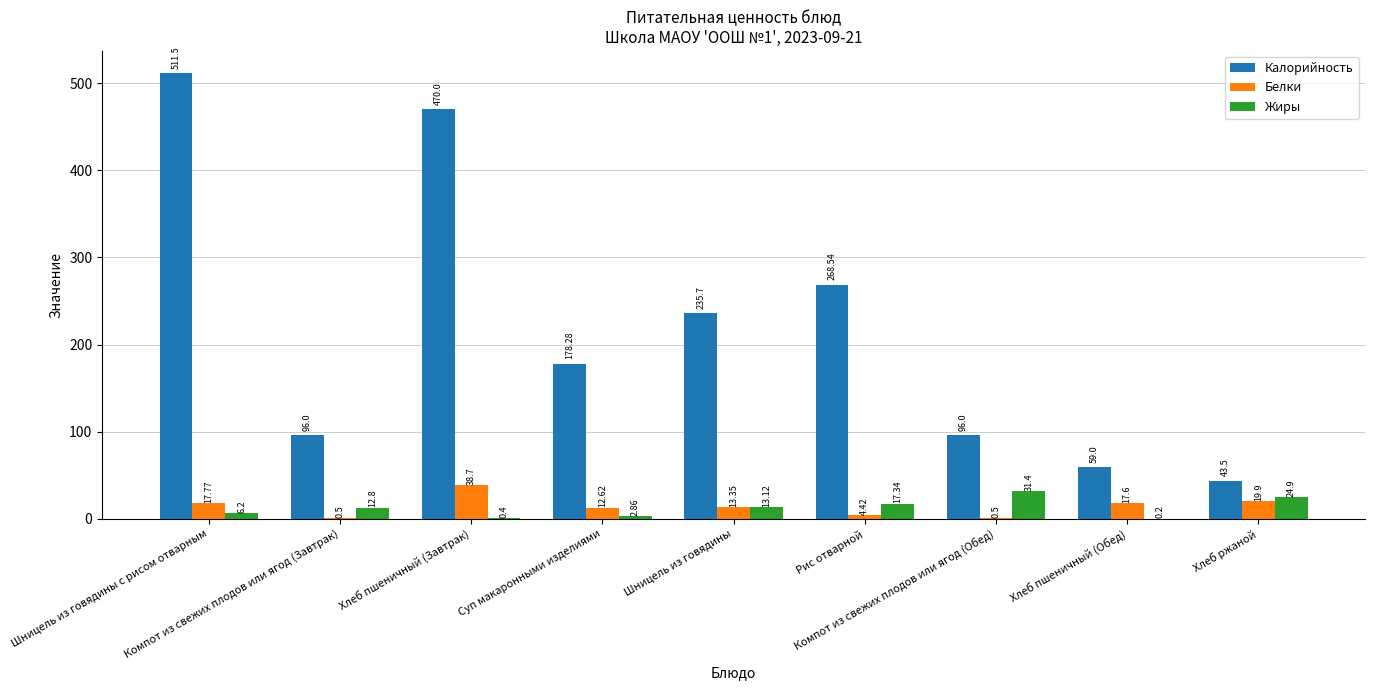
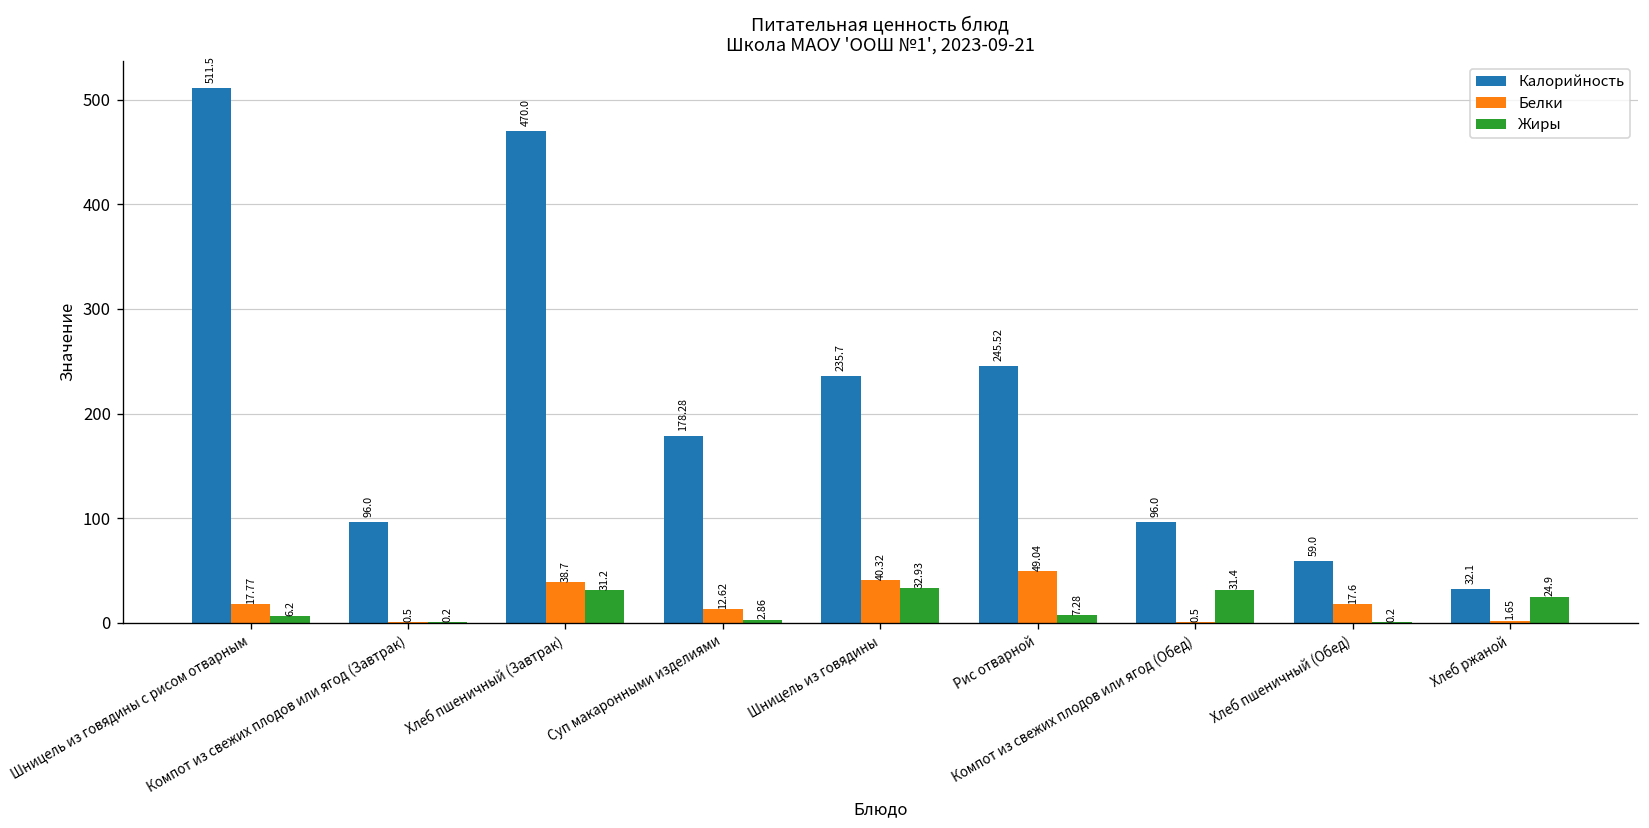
  {
    "Калорийность": {
      "Шницель из говядины с рисом отварным": 511.5,
      "Компот из свежих плодов или ягод (Завтрак)": 96.0,
      "Хлеб пшеничный (Завтрак)": 470.0,
      "Суп макаронными изделиями": 178.28,
      "Шницель из говядины": 235.7,
-     "Рис отварной": 268.54,
+     "Рис отварной": 245.52,
      "Компот из свежих плодов или ягод (Обед)": 96.0,
      "Хлеб пшеничный (Обед)": 59.0,
-     "Хлеб ржаной": 43.5
+     "Хлеб ржаной": 32.1
    },
    "Белки": {
      "Шницель из говядины с рисом отварным": 17.77,
      "Компот из свежих плодов или ягод (Завтрак)": 0.5,
      "Хлеб пшеничный (Завтрак)": 38.7,
      "Суп макаронными изделиями": 12.62,
-     "Шницель из говядины": 13.35,
-     "Рис отварной": 4.42,
+     "Шницель из говядины": 40.32,
+     "Рис отварной": 49.04,
      "Компот из свежих плодов или ягод (Обед)": 0.5,
      "Хлеб пшеничный (Обед)": 17.6,
-     "Хлеб ржаной": 19.9
+     "Хлеб ржаной": 1.65
    },
    "Жиры": {
      "Шницель из говядины с рисом отварным": 6.2,
-     "Компот из свежих плодов или ягод (Завтрак)": 12.8,
-     "Хлеб пшеничный (Завтрак)": 0.4,
+     "Компот из свежих плодов или ягод (Завтрак)": 0.2,
+     "Хлеб пшеничный (Завтрак)": 31.2,
      "Суп макаронными изделиями": 2.86,
-     "Шницель из говядины": 13.12,
-     "Рис отварной": 17.34,
+     "Шницель из говядины": 32.93,
+     "Рис отварной": 7.28,
      "Компот из свежих плодов или ягод (Обед)": 31.4,
      "Хлеб пшеничный (Обед)": 0.2,
      "Хлеб ржаной": 24.9
    }
  }
